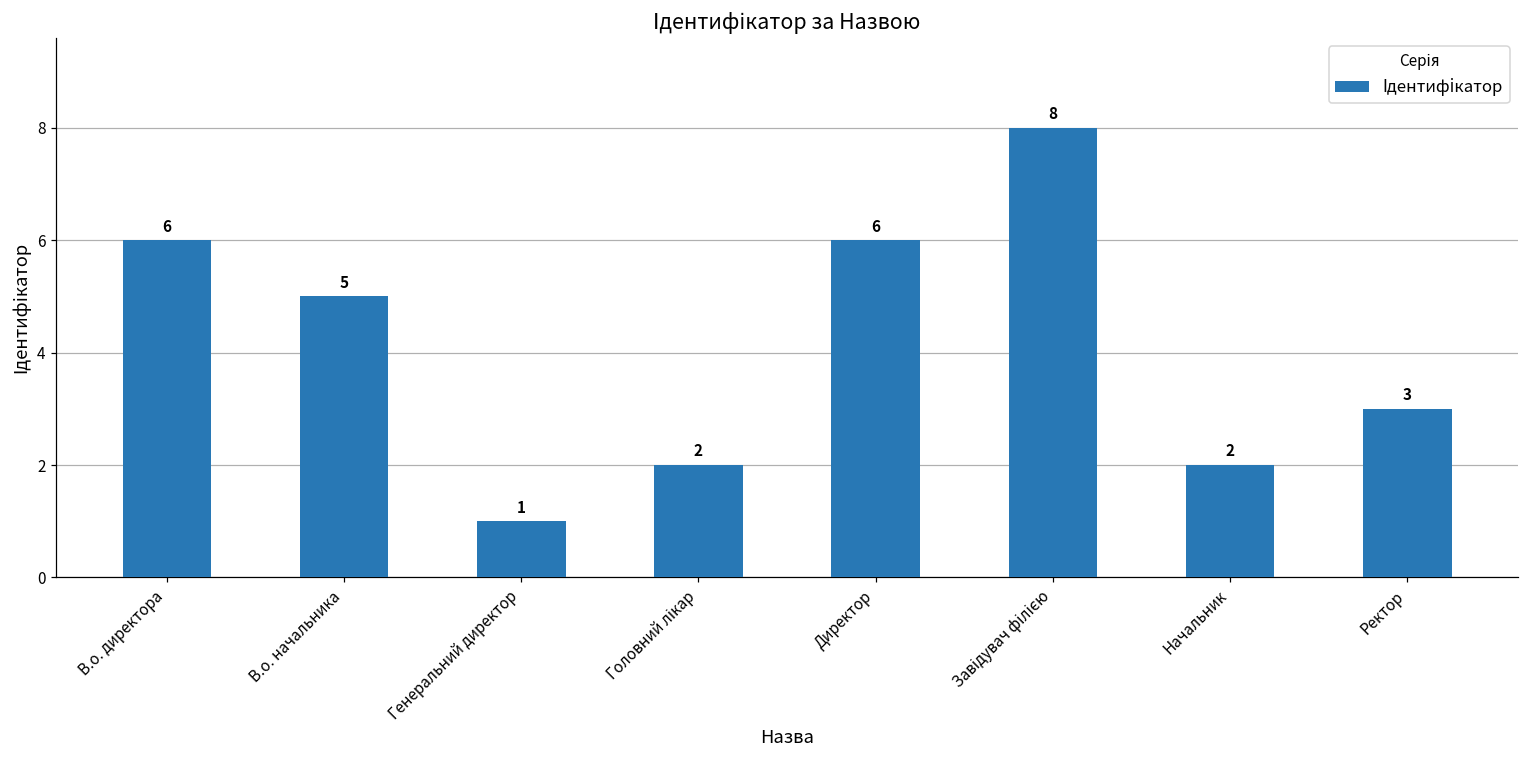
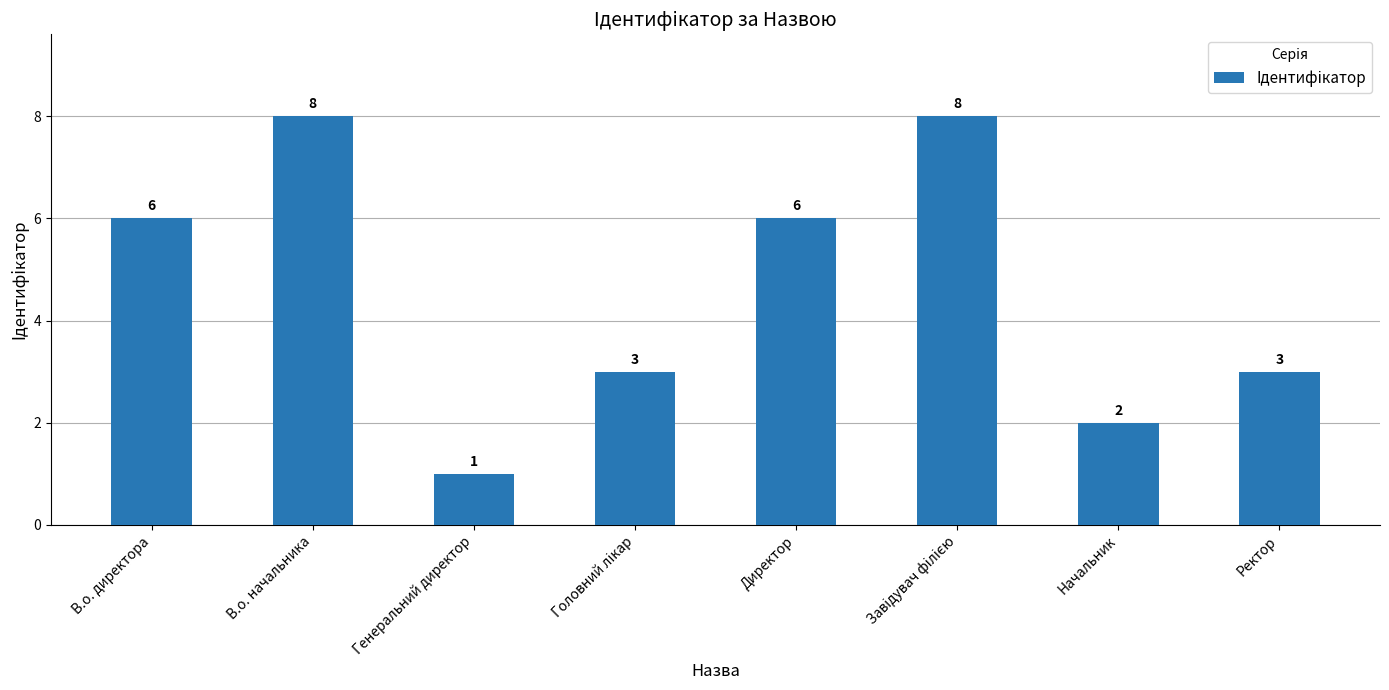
  {
    "В.о. директора": 6,
-   "В.о. начальника": 5,
+   "В.о. начальника": 8,
    "Генеральний директор": 1,
-   "Головний лікар": 2,
+   "Головний лікар": 3,
    "Директор": 6,
    "Завідувач філією": 8,
    "Начальник": 2,
    "Ректор": 3
  }
